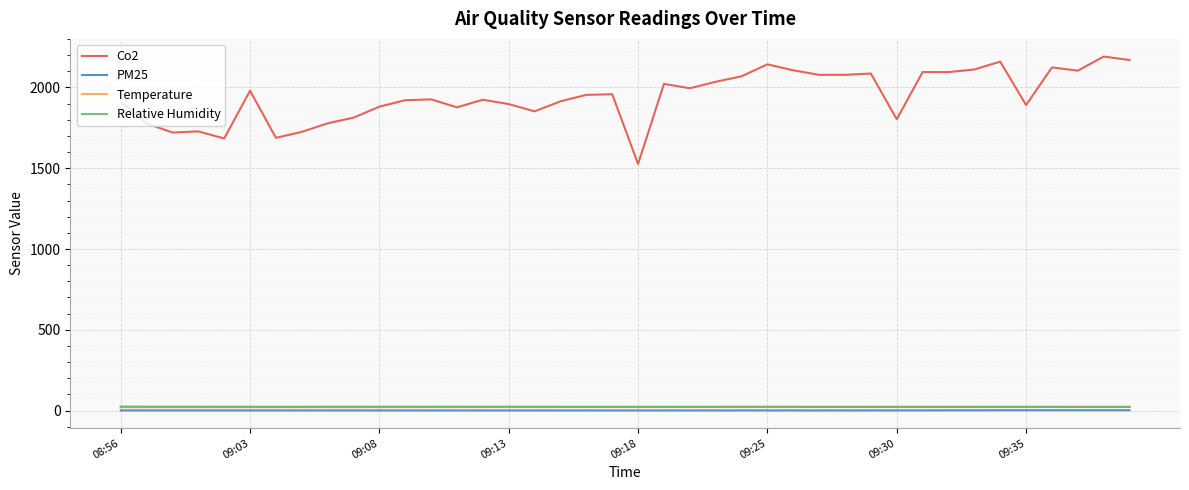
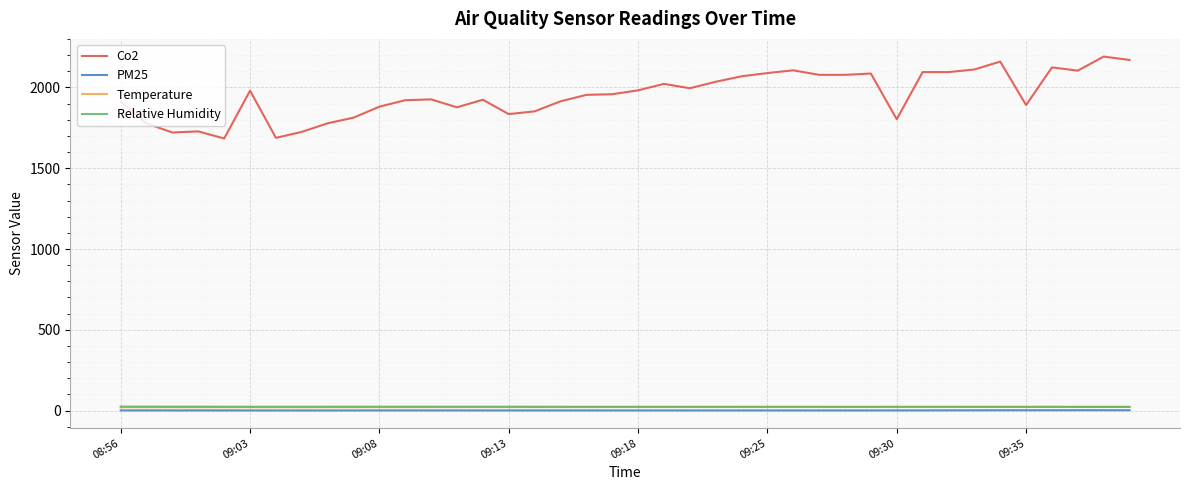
  {
    "Co2": {
      "09:03": 1980,
      "09:08": 1880,
-     "09:13": 1900,
-     "09:18": 1530,
-     "09:25": 2140,
+     "09:13": 1840,
+     "09:18": 1980,
+     "09:25": 2090,
      "09:30": 1800,
      "09:35": 1890
    },
    "PM25": {
      "08:56": 0,
      "09:03": 0,
      "09:08": 0,
      "09:13": 0,
      "09:18": 0,
      "09:25": 0,
      "09:30": 0,
      "09:35": 0
    },
    "Relative Humidity": {
      "08:56": 20,
      "09:03": 20,
      "09:08": 20,
      "09:13": 20,
      "09:18": 20,
      "09:25": 20,
      "09:30": 20,
      "09:35": 20
    }
  }
